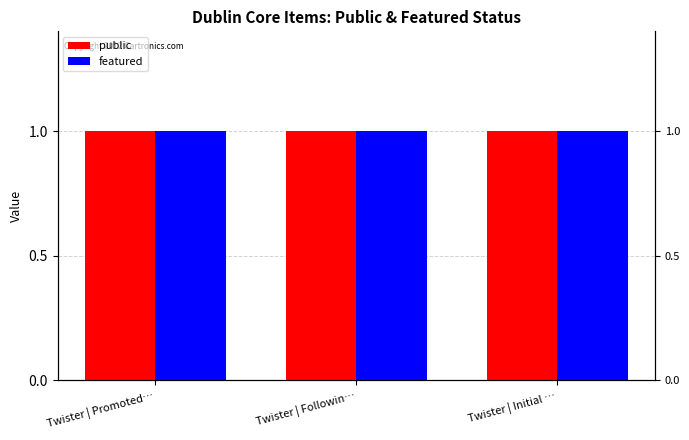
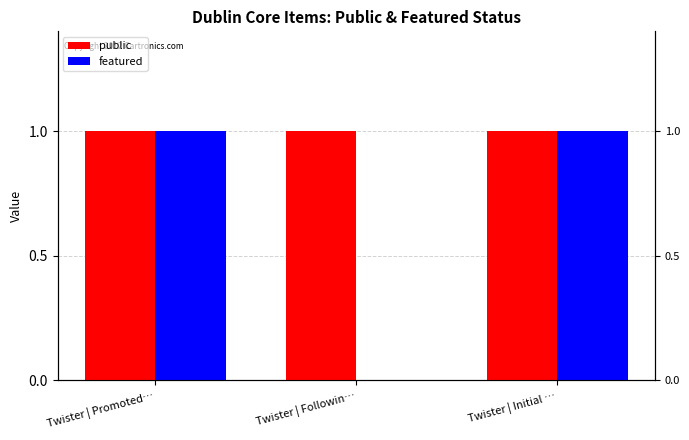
  {
    "public": {
      "Twister | Promoted…": 1,
      "Twister | Followin…": 1,
      "Twister | Initial …": 1
    },
    "featured": {
      "Twister | Promoted…": 1,
-     "Twister | Followin…": 1,
+     "Twister | Followin…": 0,
      "Twister | Initial …": 1
    }
  }
